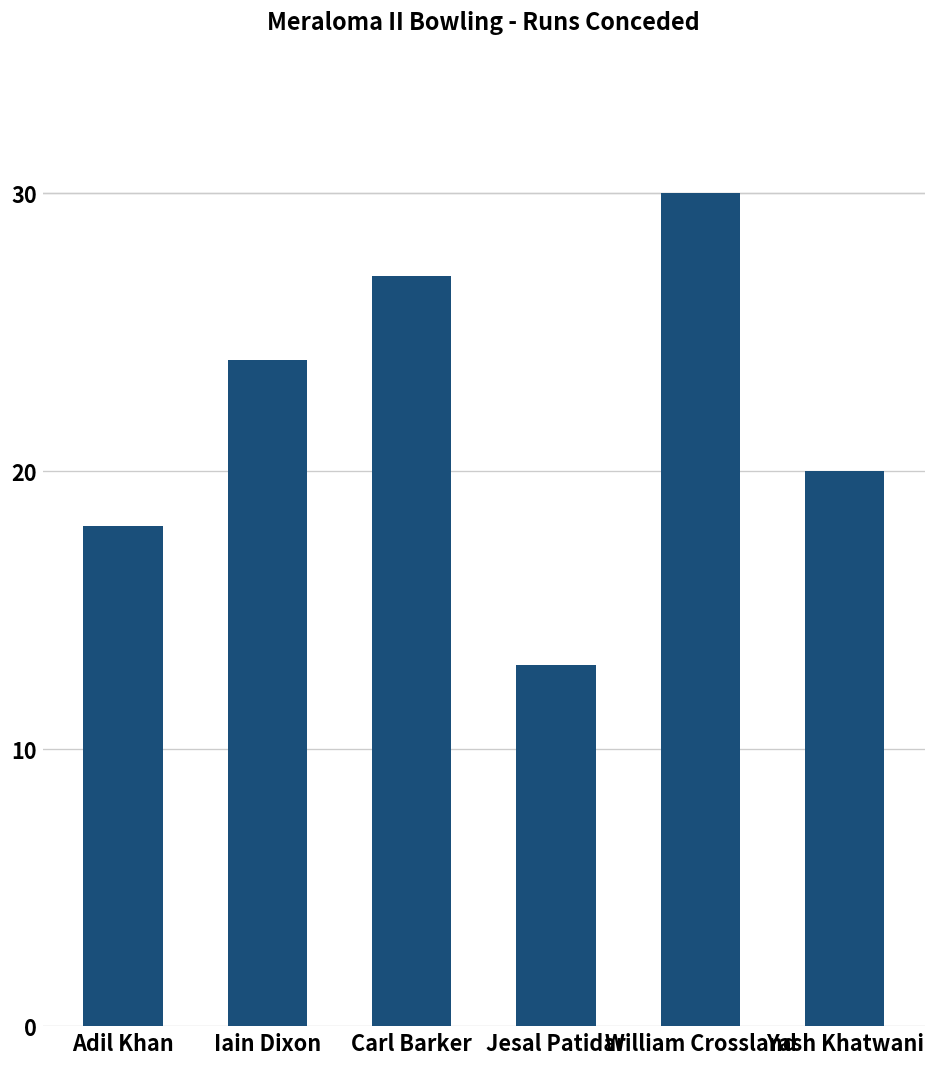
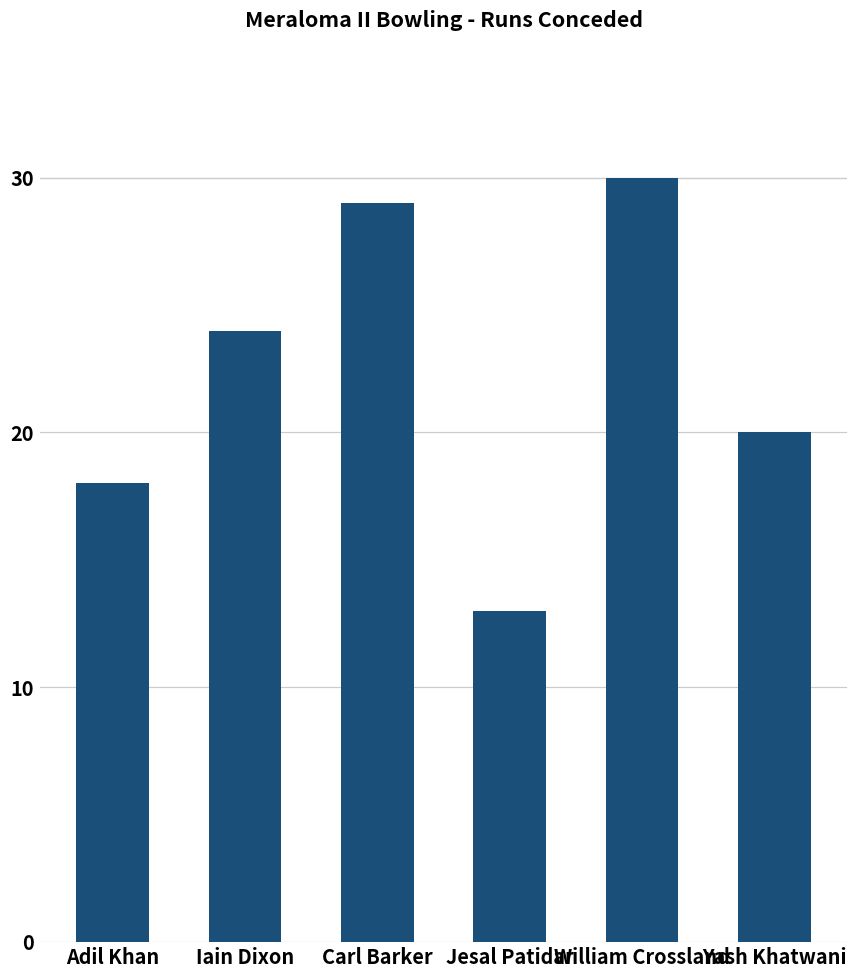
  {
    "Adil Khan": 18,
    "Iain Dixon": 24,
-   "Carl Barker": 27
+   "Carl Barker": 29
  }
